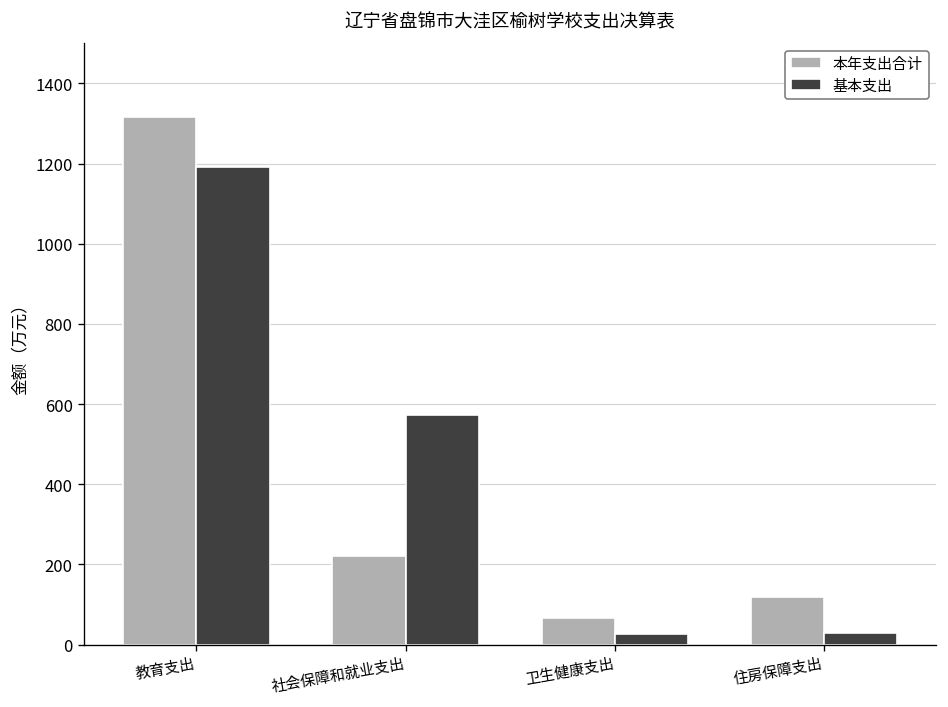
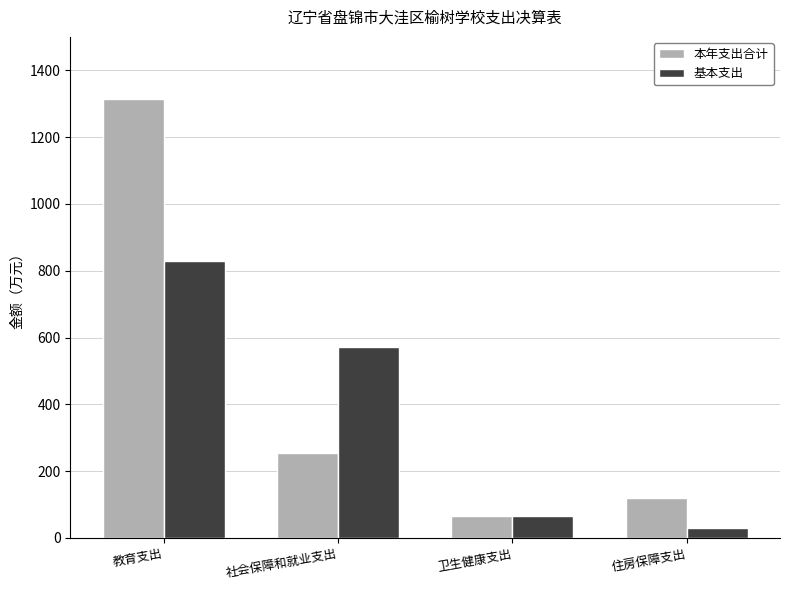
  {
    "本年支出合计": {
      "教育支出": 1310,
-     "社会保障和就业支出": 220,
+     "社会保障和就业支出": 250,
      "卫生健康支出": 70,
      "住房保障支出": 120
    },
    "基本支出": {
-     "教育支出": 1190,
+     "教育支出": 830,
      "社会保障和就业支出": 570,
-     "卫生健康支出": 30,
+     "卫生健康支出": 70,
      "住房保障支出": 30
    }
  }
